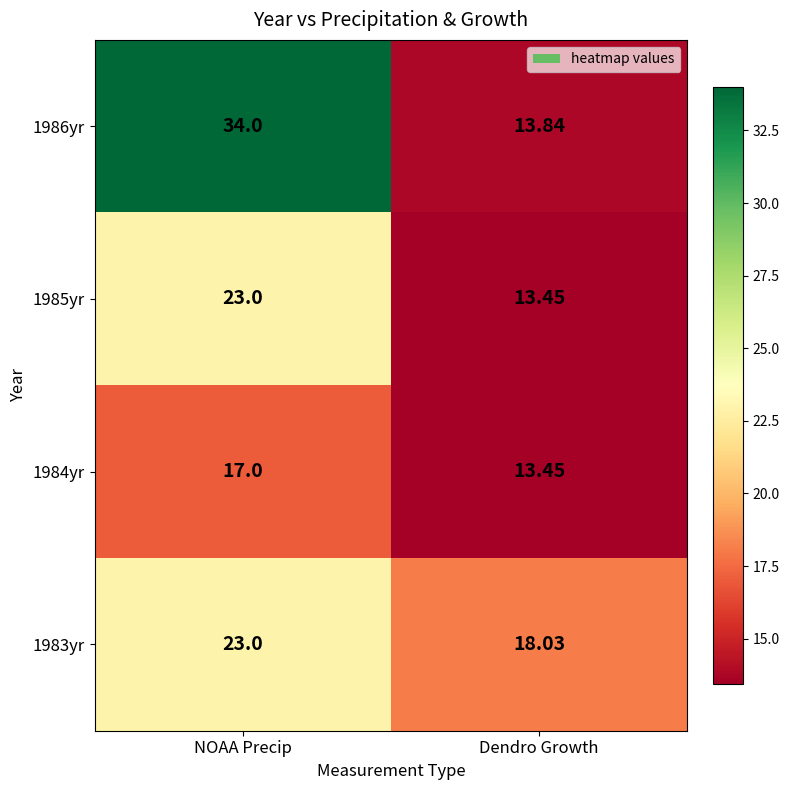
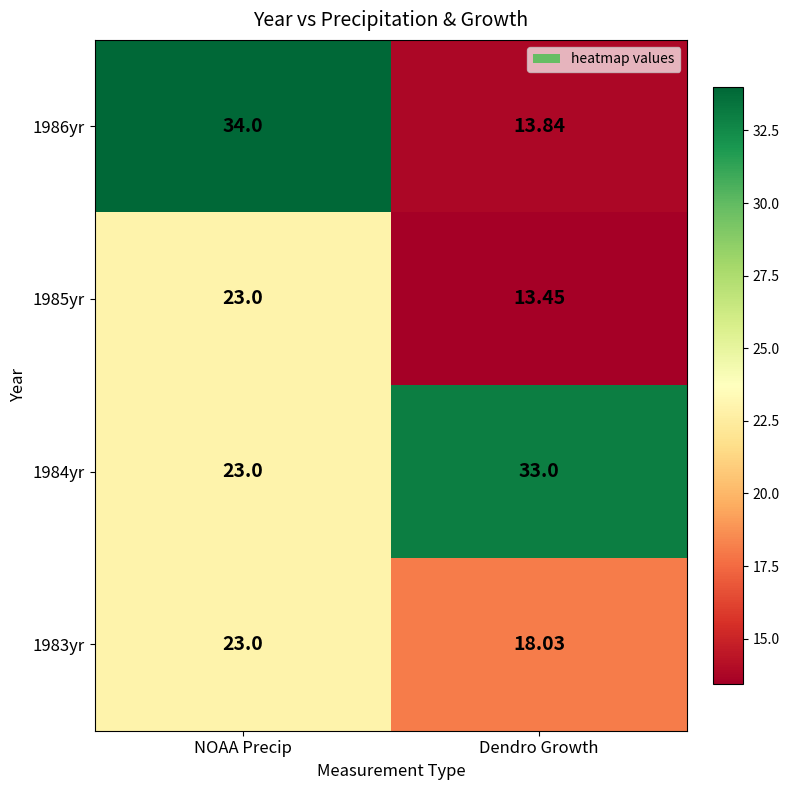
  {
    "1986yr": {
      "NOAA Precip": 34.0,
      "Dendro Growth": 13.84
    },
    "1985yr": {
      "NOAA Precip": 23.0,
      "Dendro Growth": 13.45
    },
    "1984yr": {
-     "NOAA Precip": 17.0,
-     "Dendro Growth": 13.45
+     "NOAA Precip": 23.0,
+     "Dendro Growth": 33.0
    },
    "1983yr": {
      "NOAA Precip": 23.0,
      "Dendro Growth": 18.03
    }
  }
